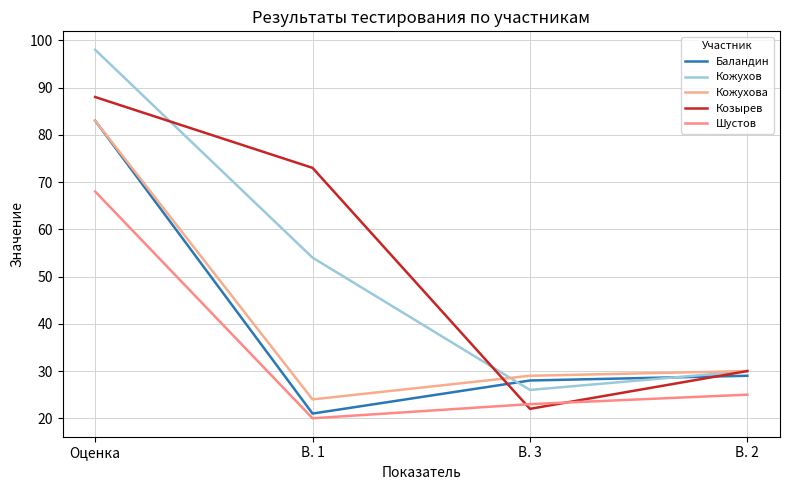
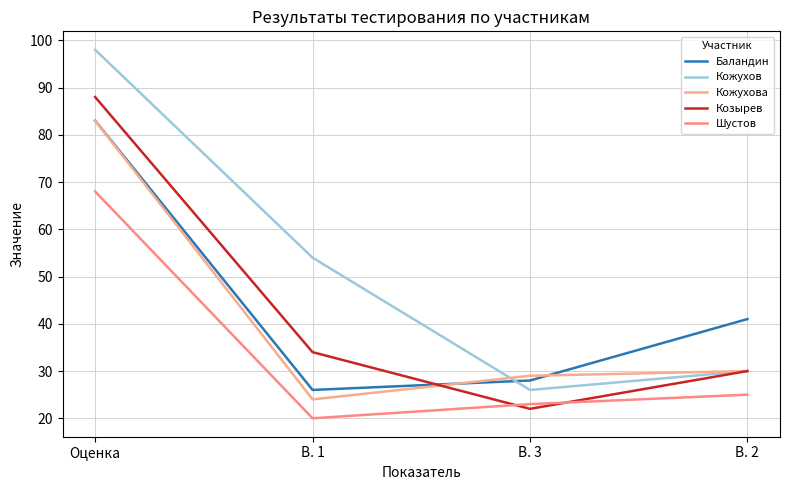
  {
    "Баландин": {
-     "В. 1": 21,
+     "В. 1": 26,
      "В. 3": 28,
-     "В. 2": 29
+     "В. 2": 41
    },
    "Кожухов": {
      "Оценка": 98,
      "В. 1": 54,
      "В. 3": 26
    },
    "Козырев": {
      "Оценка": 88,
-     "В. 1": 73,
+     "В. 1": 34,
      "В. 3": 22
    }
  }
